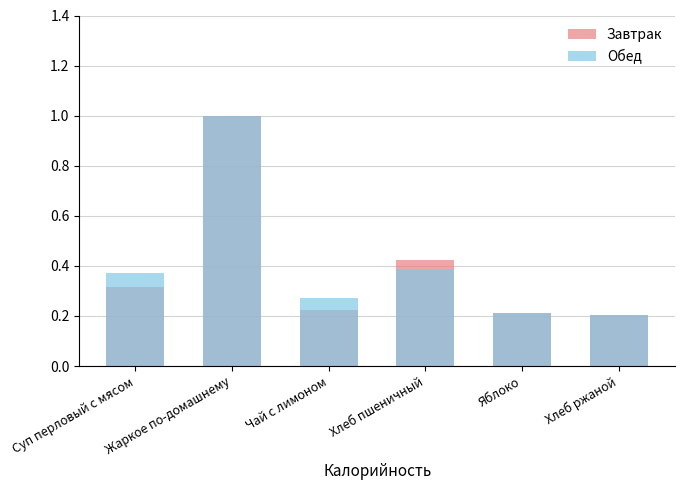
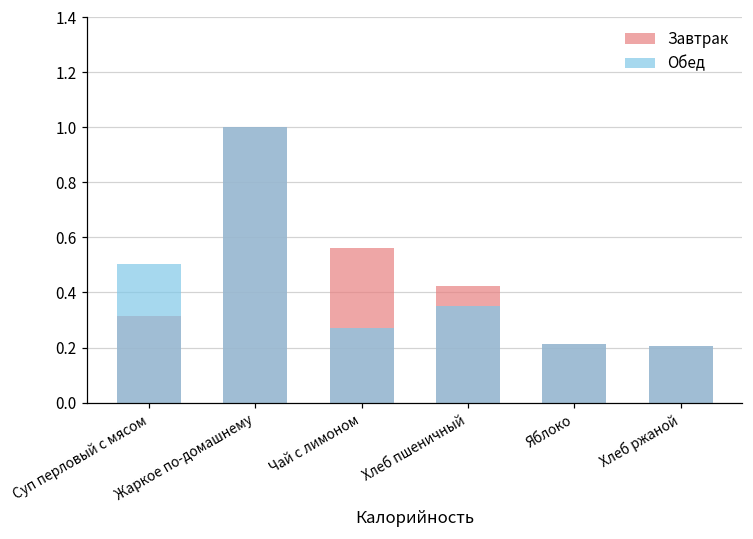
  {
    "Завтрак": {
      "Жаркое по-домашнему": 1.00,
-     "Чай с лимоном": 0.22,
+     "Чай с лимоном": 0.56,
      "Хлеб пшеничный": 0.43,
      "Яблоко": 0.21,
      "Хлеб ржаной": 0.20
    },
    "Обед": {
-     "Суп перловый с мясом": 0.37,
+     "Суп перловый с мясом": 0.50,
      "Жаркое по-домашнему": 1.00,
-     "Хлеб пшеничный": 0.39,
+     "Хлеб пшеничный": 0.35,
      "Яблоко": 0.21,
      "Хлеб ржаной": 0.20
    }
  }
